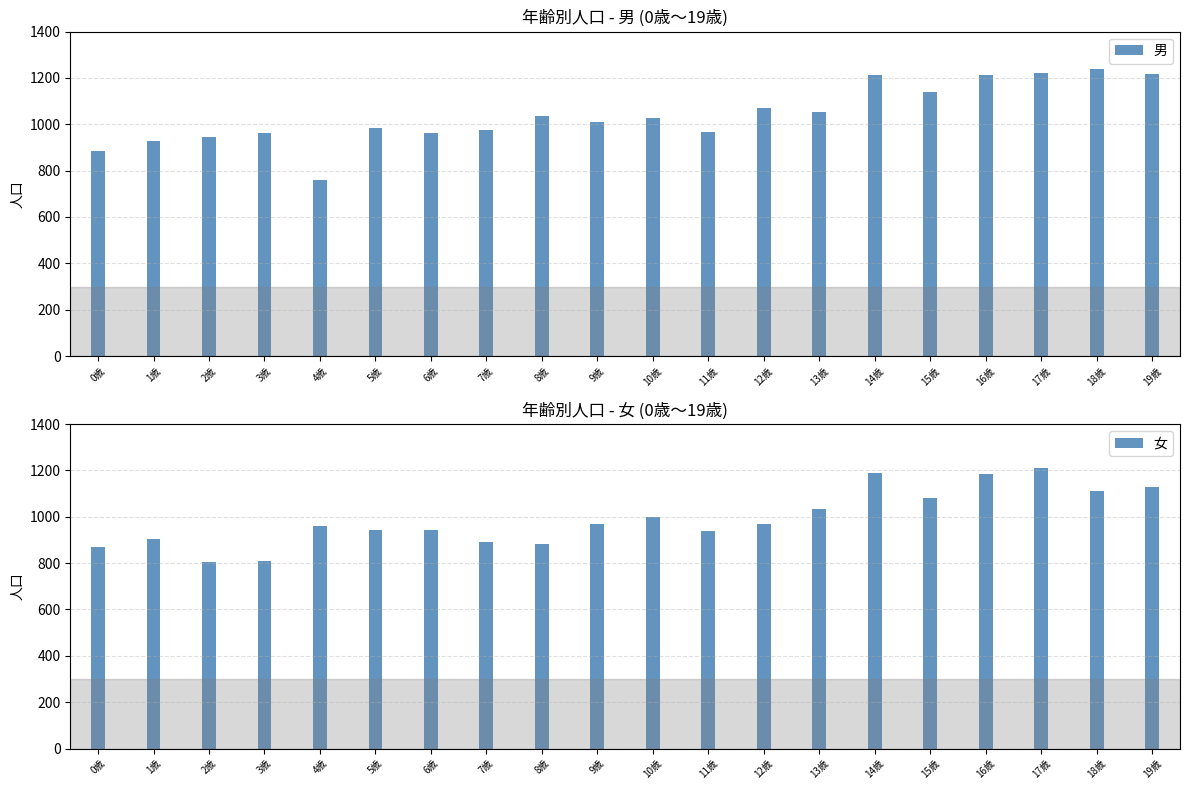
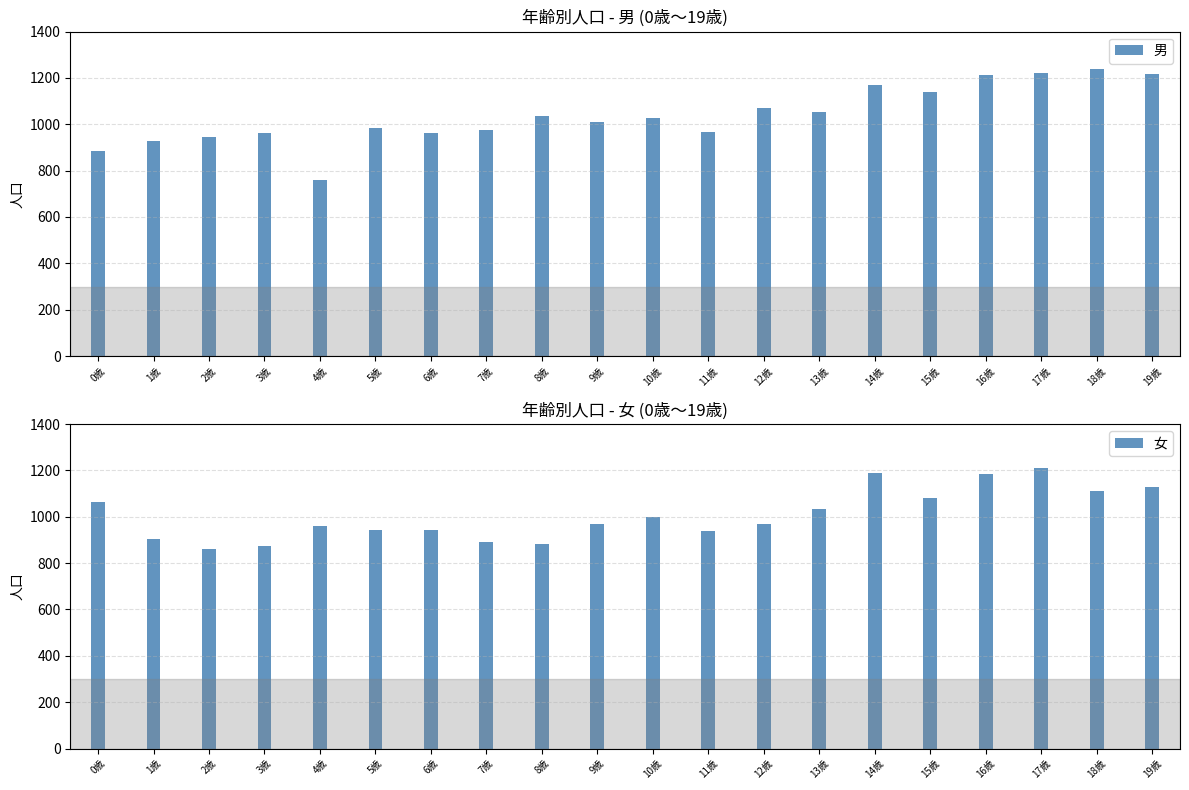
  {
    "年齢別人口 - 男 (0歳〜19歳)": {
      "0歳": 880,
      "1歳": 930,
      "2歳": 940,
      "3歳": 960,
      "4歳": 760,
      "5歳": 990,
      "6歳": 960,
      "7歳": 980,
      "8歳": 1040,
      "9歳": 1010,
      "10歳": 1030,
      "11歳": 970,
      "12歳": 1070,
      "13歳": 1050,
-     "14歳": 1210,
+     "14歳": 1170,
      "15歳": 1140,
      "16歳": 1210,
      "17歳": 1220,
      "18歳": 1240,
      "19歳": 1220
    },
    "年齢別人口 - 女 (0歳〜19歳)": {
-     "0歳": 870,
+     "0歳": 1060,
      "1歳": 900,
-     "2歳": 810,
-     "3歳": 810,
+     "2歳": 860,
+     "3歳": 880,
      "4歳": 960,
      "5歳": 940,
      "6歳": 940,
      "7歳": 890,
      "8歳": 880,
      "9歳": 970,
      "10歳": 1000,
      "11歳": 940,
      "12歳": 970,
      "13歳": 1030,
      "14歳": 1190,
      "15歳": 1080,
      "16歳": 1190,
      "17歳": 1210,
      "18歳": 1110,
      "19歳": 1130
    }
  }
